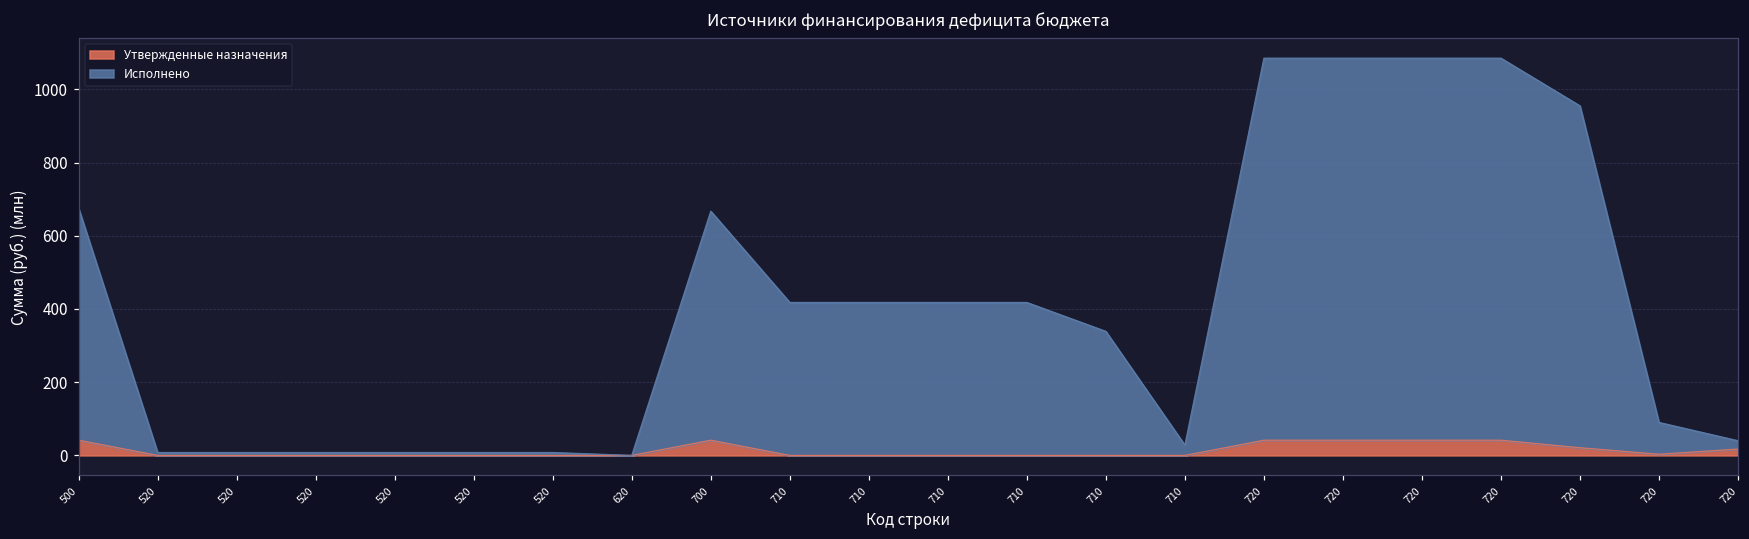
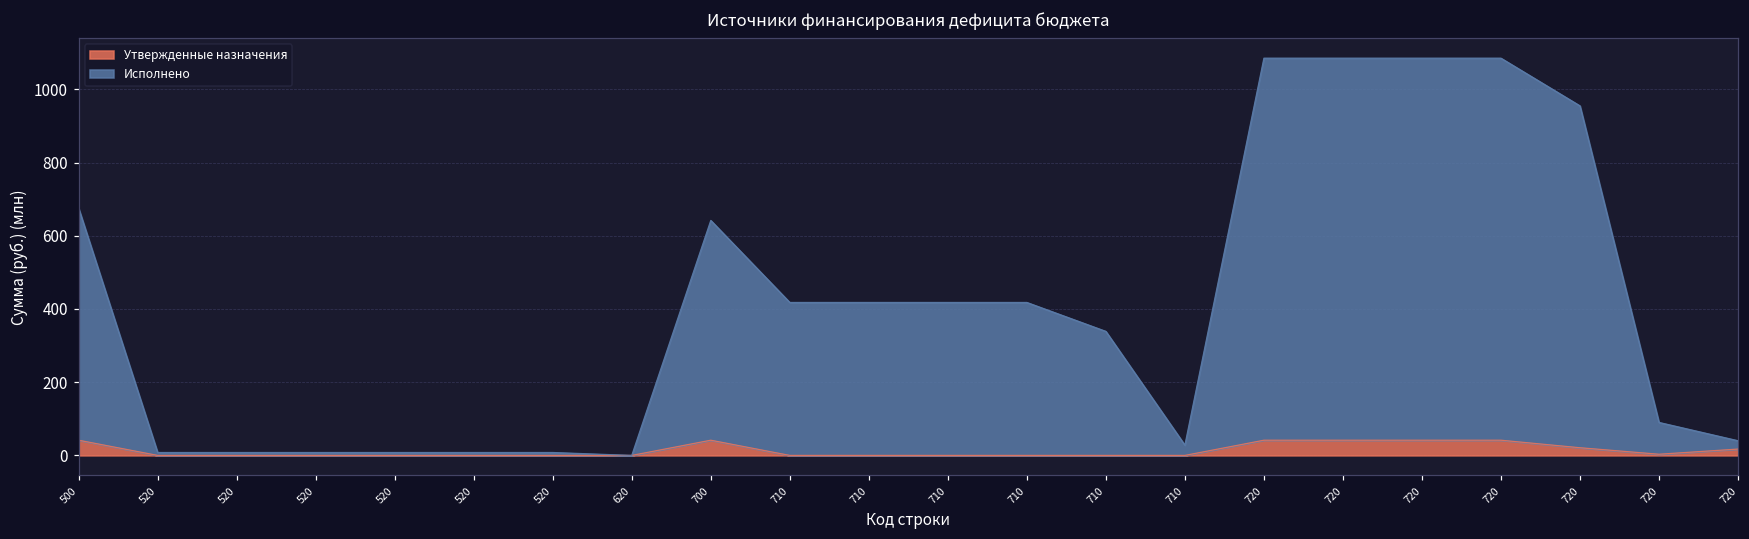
  {
    "Утвержденные назначения": {
      "500": 40,
      "700": 40
    },
    "Исполнено": {
      "500": 630,
-     "700": 630
+     "700": 600
    }
  }
